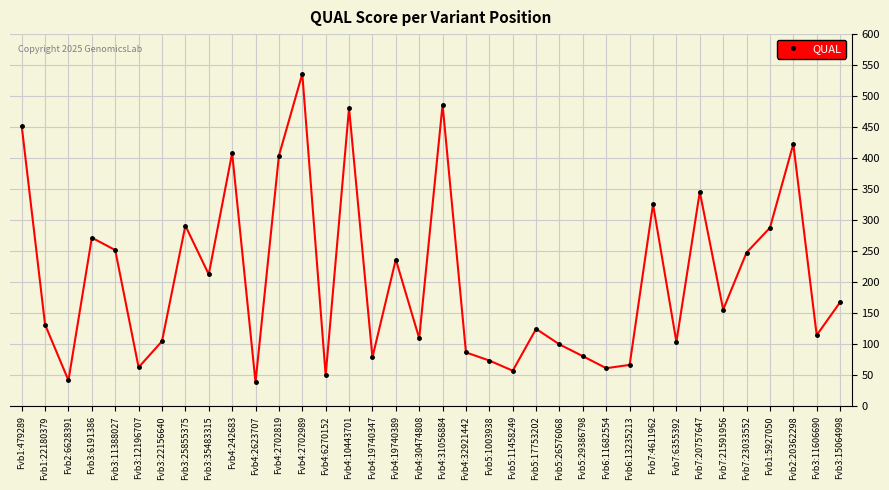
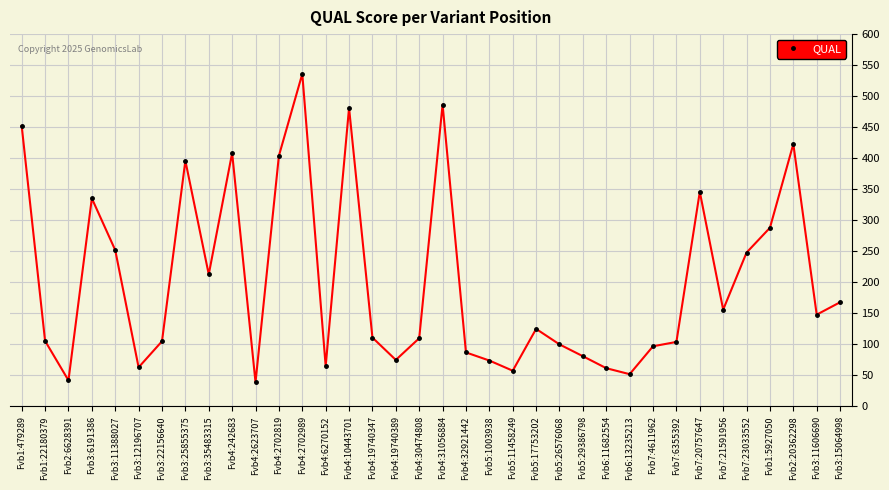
  {
    "Fvb1:479289": 450,
-   "Fvb1:22180379": 130,
+   "Fvb1:22180379": 110,
    "Fvb2:6628391": 40,
-   "Fvb3:6191386": 270,
+   "Fvb3:6191386": 340,
    "Fvb3:11388027": 250,
    "Fvb3:12196707": 60,
    "Fvb3:22156640": 100,
-   "Fvb3:25855375": 290,
+   "Fvb3:25855375": 400,
    "Fvb3:35483315": 210,
    "Fvb4:242683": 410,
    "Fvb4:2623707": 40,
    "Fvb4:2702819": 400,
    "Fvb4:2702989": 540,
-   "Fvb4:6270152": 50,
+   "Fvb4:6270152": 60,
    "Fvb4:10443701": 480,
-   "Fvb4:19740347": 80,
-   "Fvb4:19740389": 240,
+   "Fvb4:19740347": 110,
+   "Fvb4:19740389": 70,
    "Fvb4:30474808": 110,
    "Fvb4:31056884": 490,
    "Fvb4:32921442": 90,
    "Fvb5:1003938": 70,
    "Fvb5:11458249": 60,
    "Fvb5:17753202": 120,
    "Fvb5:26576068": 100,
    "Fvb5:29386798": 80,
    "Fvb6:11682554": 60,
-   "Fvb6:13235213": 70,
-   "Fvb7:4611962": 330,
+   "Fvb6:13235213": 50,
+   "Fvb7:4611962": 100,
    "Fvb7:6355392": 100,
    "Fvb7:20757647": 350,
    "Fvb7:21591956": 160,
    "Fvb7:23033552": 250,
    "Fvb1:5927050": 290,
    "Fvb2:20362298": 420,
-   "Fvb3:11606690": 110,
+   "Fvb3:11606690": 150,
    "Fvb3:15064998": 170
  }
